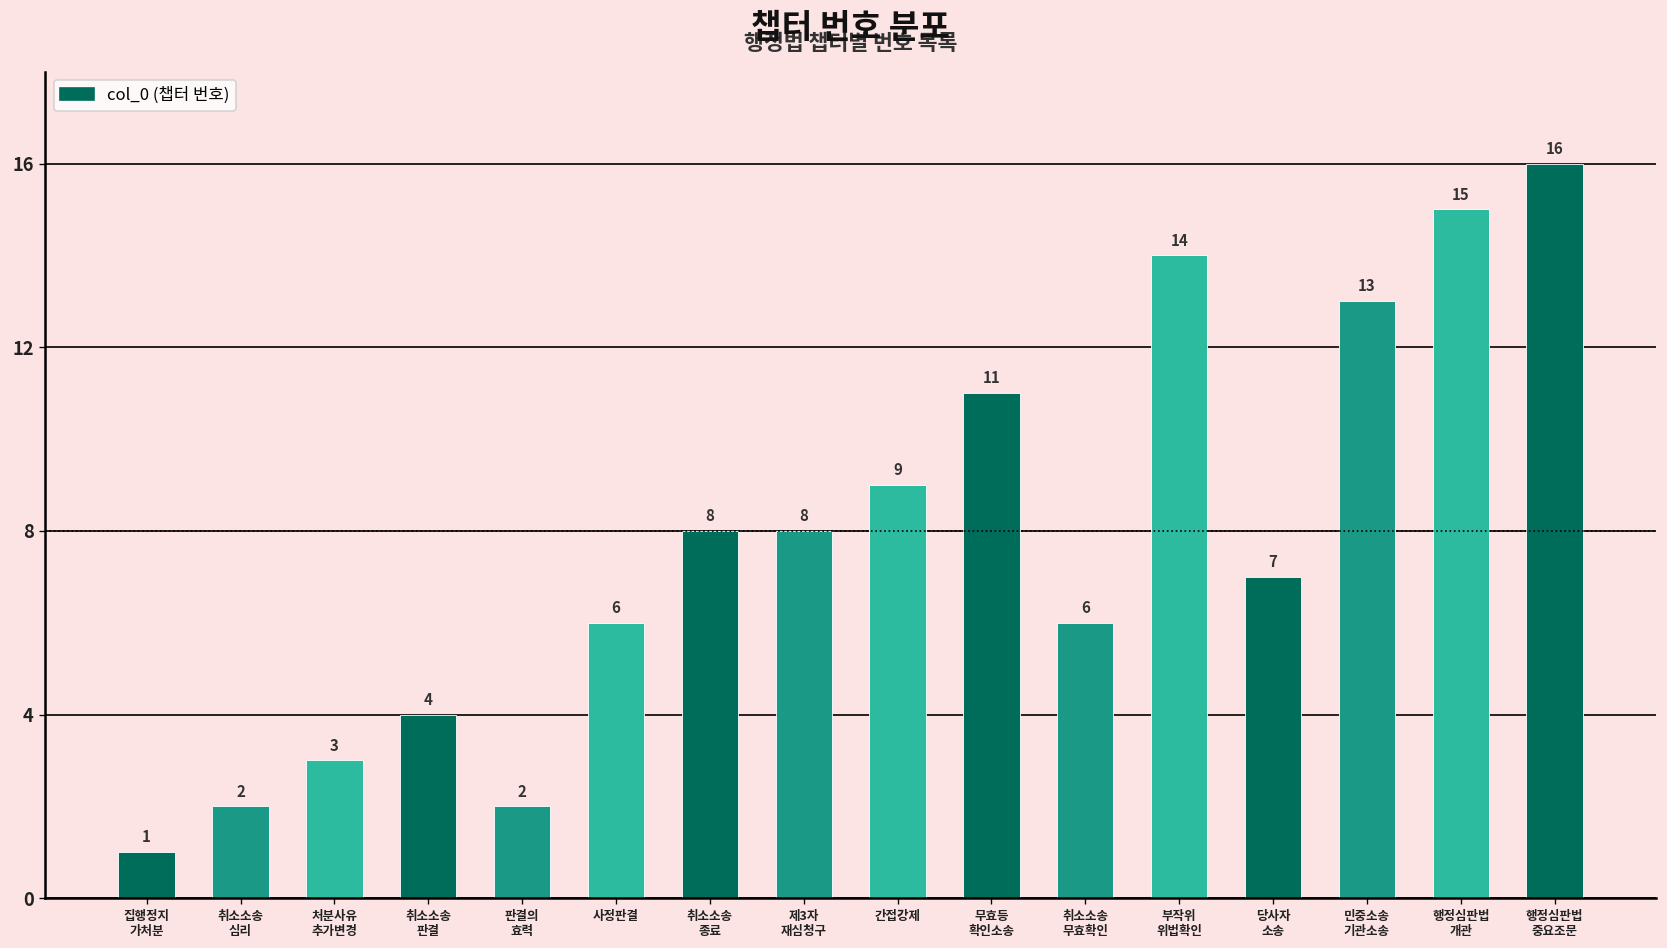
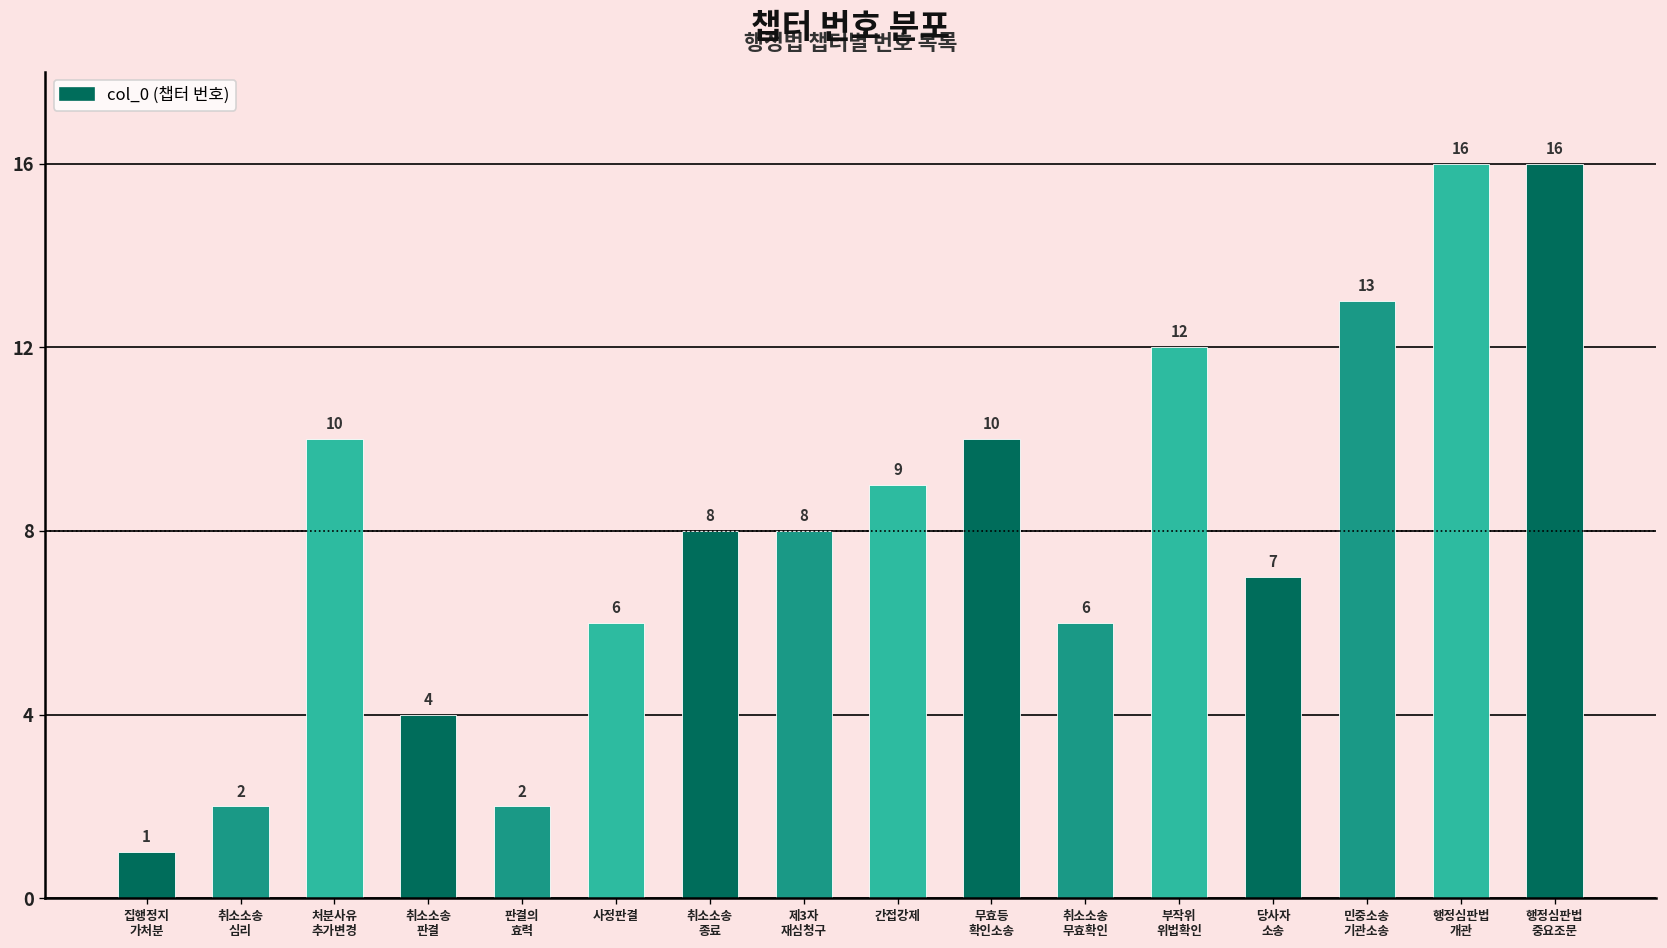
  {
    "집행정지 가처분": 1,
    "취소소송 심리": 2,
-   "처분사유 추가변경": 3,
+   "처분사유 추가변경": 10,
    "취소소송 판결": 4,
    "판결의 효력": 2,
    "사정판결": 6,
    "취소소송 종료": 8,
    "제3자 재심청구": 8,
    "간접강제": 9,
-   "무효등 확인소송": 11,
+   "무효등 확인소송": 10,
    "취소소송 무효확인": 6,
-   "부작위 위법확인": 14,
+   "부작위 위법확인": 12,
    "당사자 소송": 7,
    "민중소송 기관소송": 13,
-   "행정심판법 개관": 15,
+   "행정심판법 개관": 16,
    "행정심판법 중요조문": 16
  }
